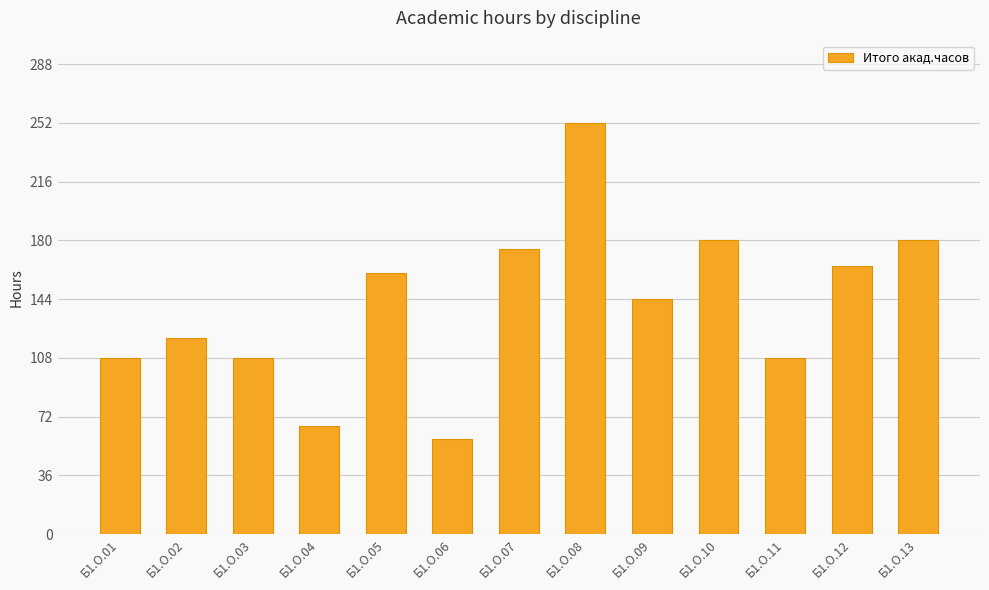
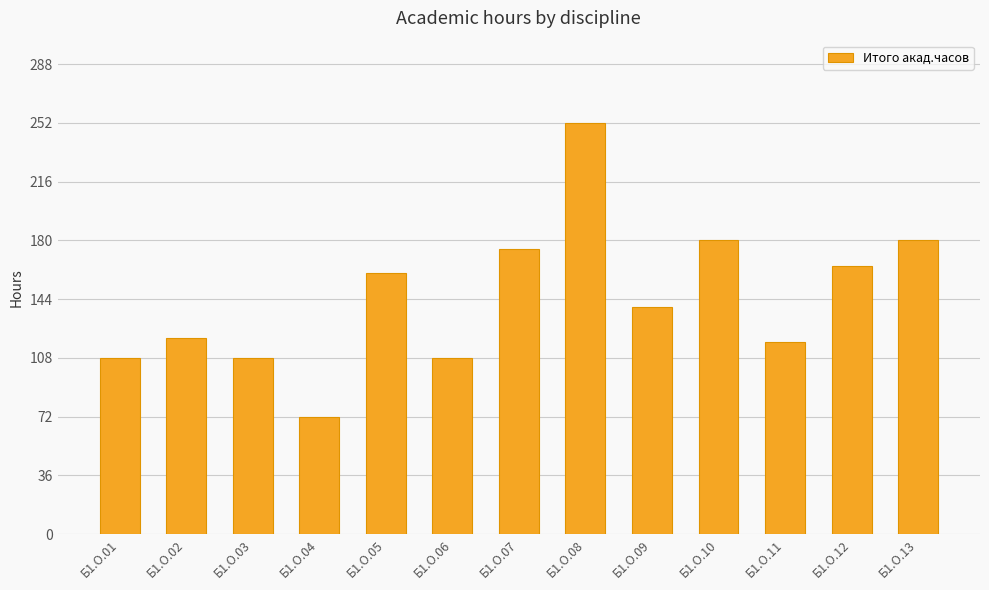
  {
    "Б1.О.01": 108,
    "Б1.О.02": 120,
    "Б1.О.03": 108,
-   "Б1.О.04": 66,
+   "Б1.О.04": 72,
    "Б1.О.05": 160,
-   "Б1.О.06": 58,
+   "Б1.О.06": 108,
    "Б1.О.07": 175,
    "Б1.О.08": 252,
-   "Б1.О.09": 144,
+   "Б1.О.09": 139,
    "Б1.О.10": 180,
-   "Б1.О.11": 108,
+   "Б1.О.11": 118,
    "Б1.О.12": 164,
    "Б1.О.13": 180
  }
